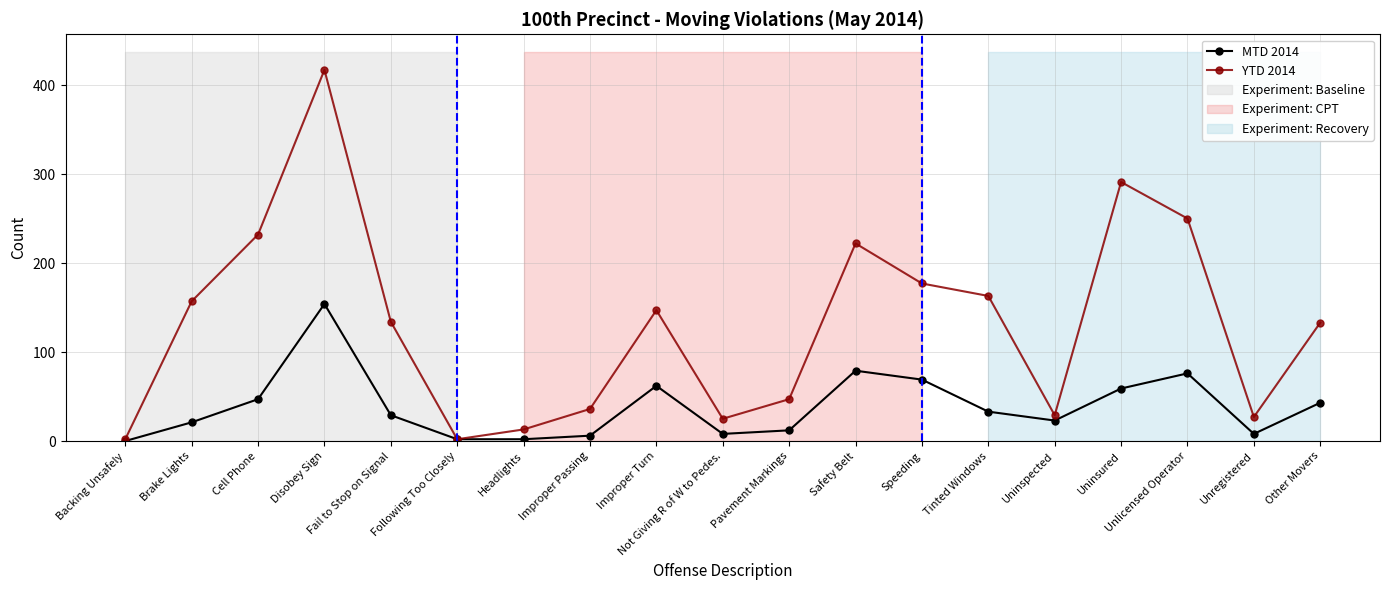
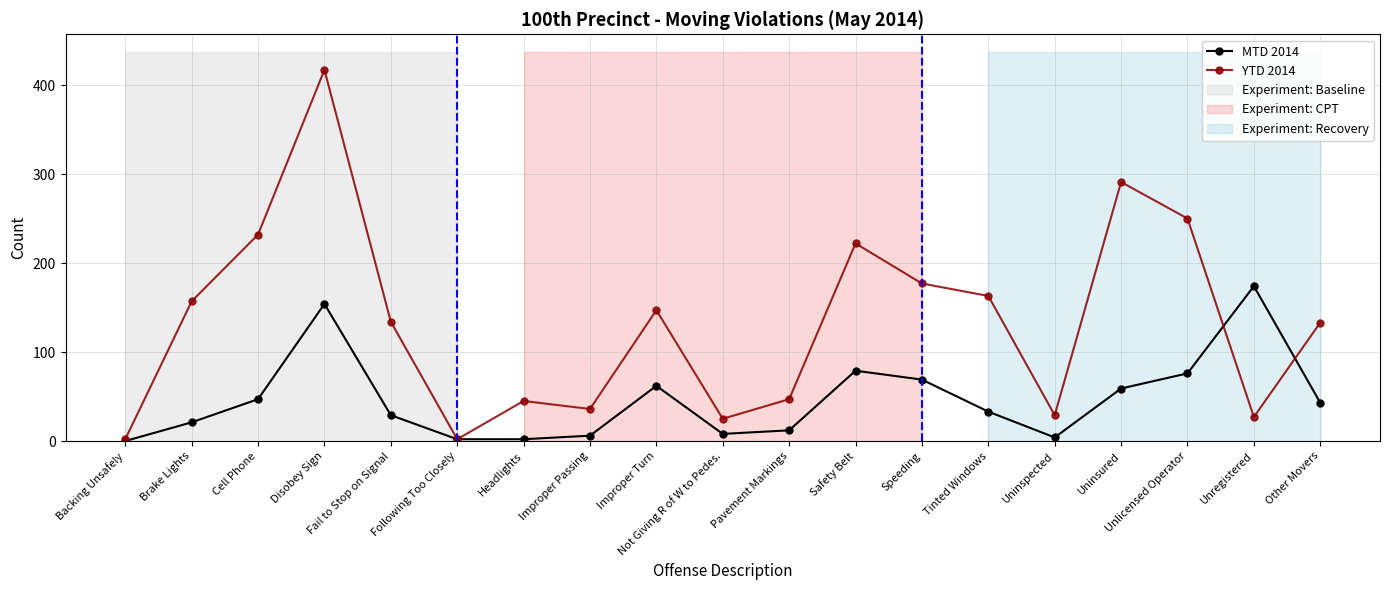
  {
    "MTD 2014": {
      "Brake Lights": 20,
      "Cell Phone": 50,
      "Disobey Sign": 150,
      "Fail to Stop on Signal": 30,
      "Headlights": 0,
      "Improper Passing": 10,
      "Improper Turn": 60,
      "Not Giving R of W to Pedes.": 10,
      "Pavement Markings": 10,
      "Safety Belt": 80,
      "Speeding": 70,
      "Tinted Windows": 30,
-     "Uninspected": 20,
+     "Uninspected": 0,
      "Uninsured": 60,
      "Unlicensed Operator": 80,
-     "Unregistered": 10,
+     "Unregistered": 170,
      "Other Movers": 40
    },
    "YTD 2014": {
      "Brake Lights": 160,
      "Cell Phone": 230,
      "Disobey Sign": 420,
      "Fail to Stop on Signal": 130,
-     "Headlights": 10,
+     "Headlights": 50,
      "Improper Passing": 40,
      "Improper Turn": 150,
      "Not Giving R of W to Pedes.": 30,
      "Pavement Markings": 50,
      "Safety Belt": 220,
      "Speeding": 180,
      "Tinted Windows": 160,
      "Uninspected": 30,
      "Uninsured": 290,
      "Unlicensed Operator": 250,
      "Unregistered": 30,
      "Other Movers": 130
    }
  }
